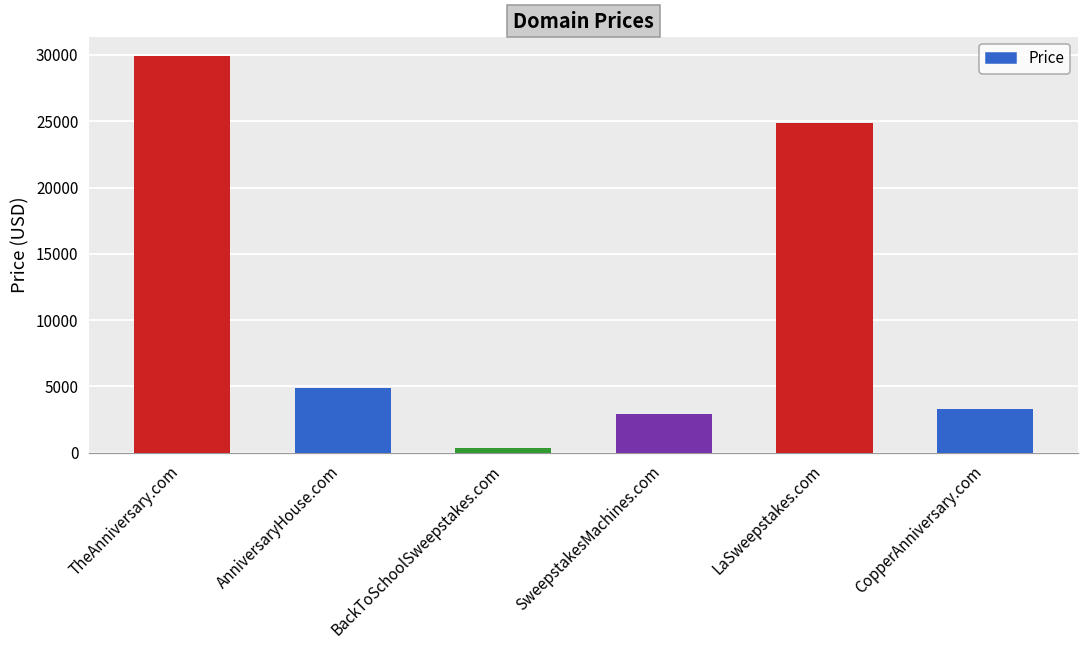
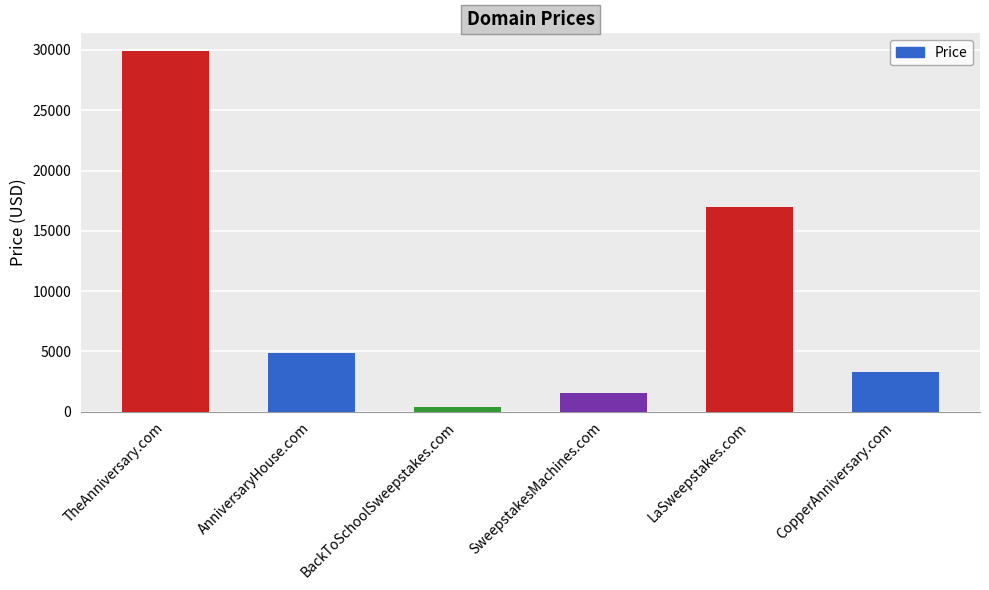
  {
    "TheAnniversary.com": 29900,
    "AnniversaryHouse.com": 4900,
    "BackToSchoolSweepstakes.com": 400,
-   "SweepstakesMachines.com": 2900,
-   "LaSweepstakes.com": 24900,
+   "SweepstakesMachines.com": 1500,
+   "LaSweepstakes.com": 17000,
    "CopperAnniversary.com": 3300
  }
